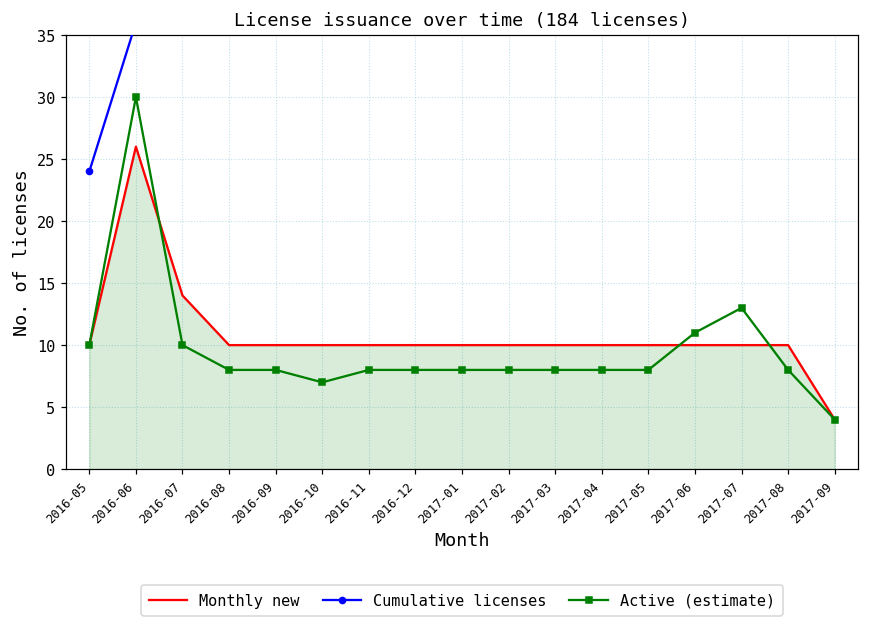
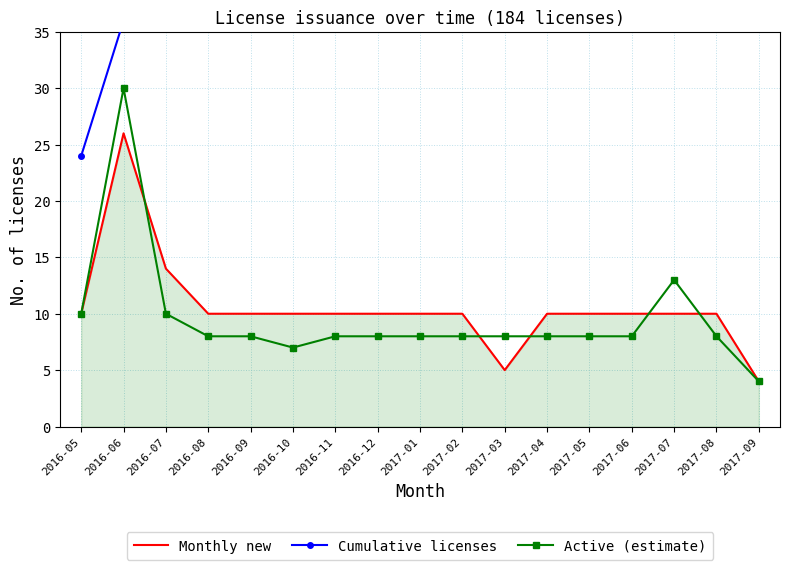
  {
    "Monthly new": {
      "2016-06": 26,
      "2016-07": 14,
      "2016-08": 10,
      "2016-09": 10,
      "2016-10": 10,
      "2016-11": 10,
      "2016-12": 10,
      "2017-01": 10,
      "2017-02": 10,
-     "2017-03": 10,
+     "2017-03": 5,
      "2017-04": 10,
      "2017-05": 10,
      "2017-06": 10,
      "2017-07": 10,
      "2017-08": 10
    },
    "Cumulative licenses": {
      "2016-05": 24
    },
    "Active (estimate)": {
      "2016-06": 30,
      "2016-07": 10,
      "2016-08": 8,
      "2016-09": 8,
      "2016-10": 7,
      "2016-11": 8,
      "2016-12": 8,
      "2017-01": 8,
      "2017-02": 8,
      "2017-03": 8,
      "2017-04": 8,
      "2017-05": 8,
-     "2017-06": 11,
+     "2017-06": 8,
      "2017-07": 13,
      "2017-08": 8
    }
  }
